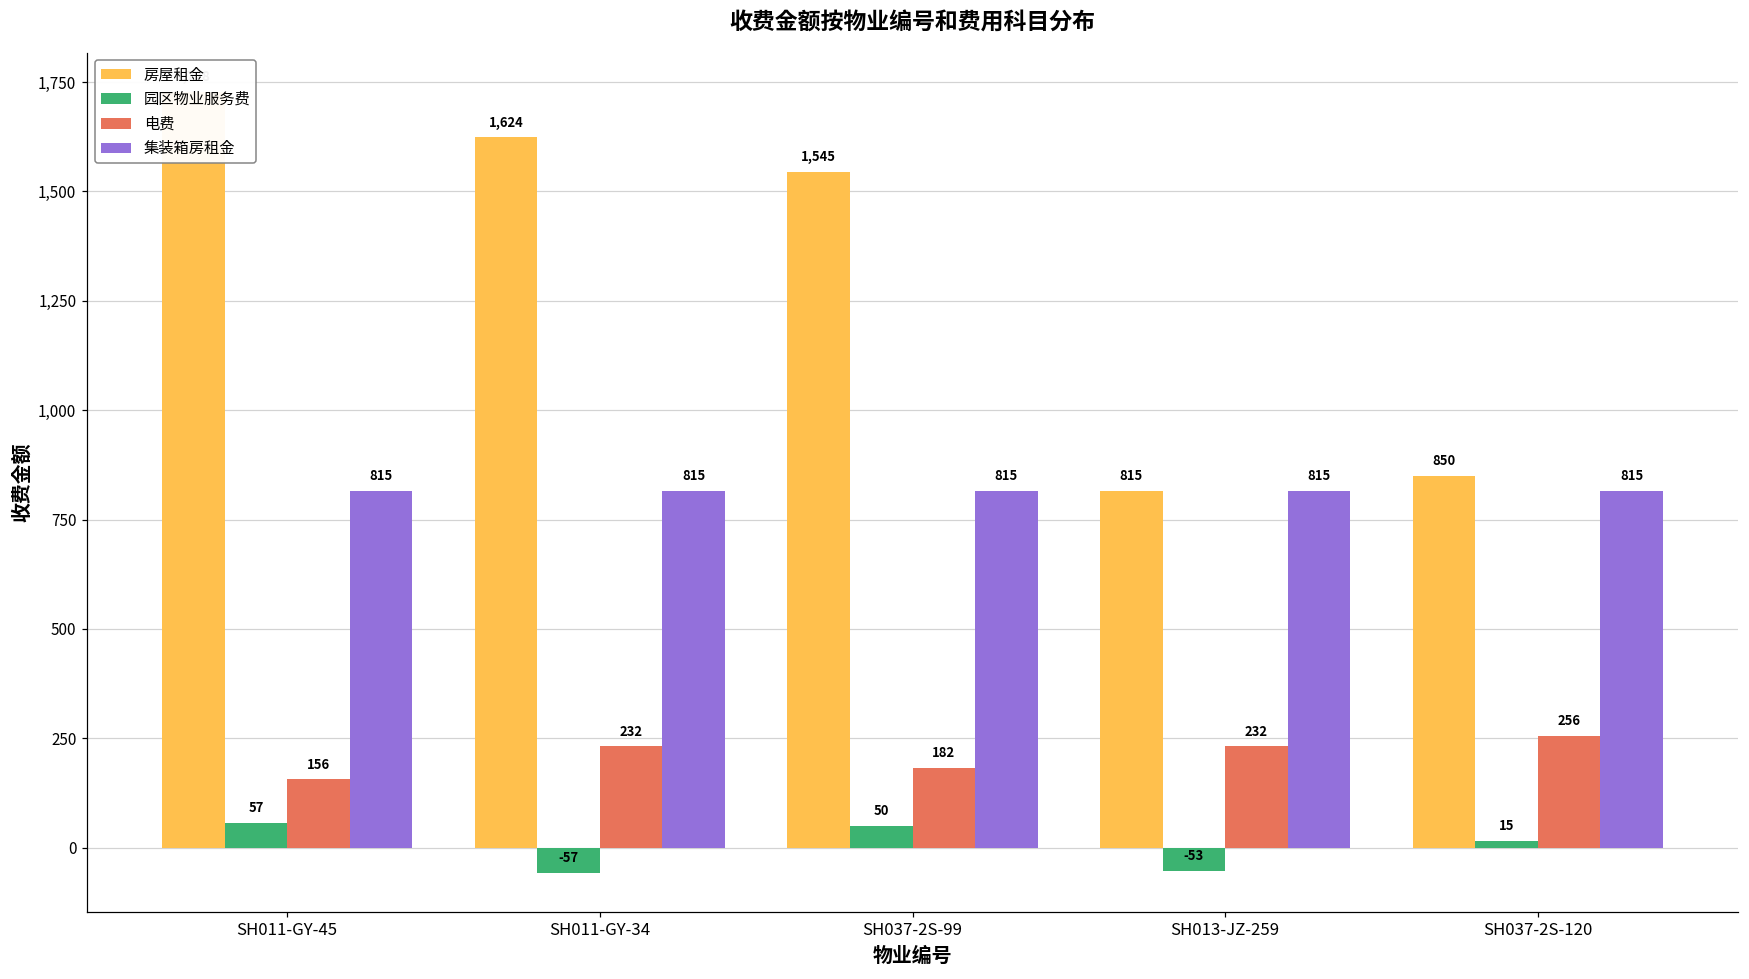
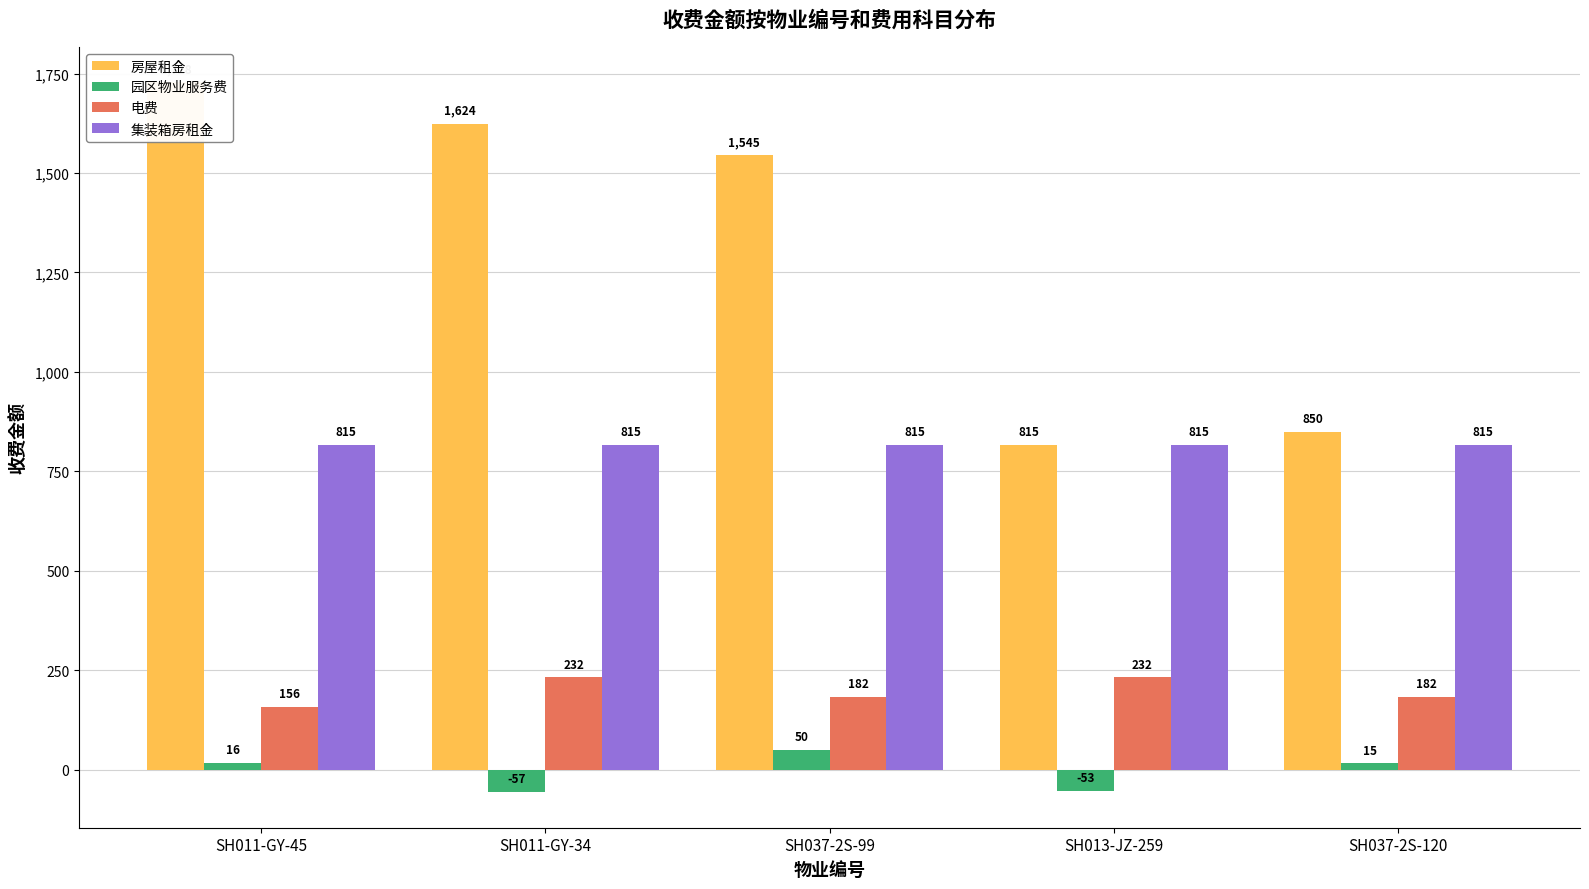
  {
    "房屋租金": {
      "SH011-GY-34": "1,624",
      "SH037-2S-99": "1,545",
      "SH013-JZ-259": "815",
      "SH037-2S-120": "850"
    },
    "园区物业服务费": {
-     "SH011-GY-45": "57",
+     "SH011-GY-45": "16",
      "SH011-GY-34": "-57",
      "SH037-2S-99": "50",
      "SH013-JZ-259": "-53",
      "SH037-2S-120": "15"
    },
    "电费": {
      "SH011-GY-45": "156",
      "SH011-GY-34": "232",
      "SH037-2S-99": "182",
      "SH013-JZ-259": "232",
-     "SH037-2S-120": "256"
+     "SH037-2S-120": "182"
    },
    "集装箱房租金": {
      "SH011-GY-45": "815",
      "SH011-GY-34": "815",
      "SH037-2S-99": "815",
      "SH013-JZ-259": "815",
      "SH037-2S-120": "815"
    }
  }
